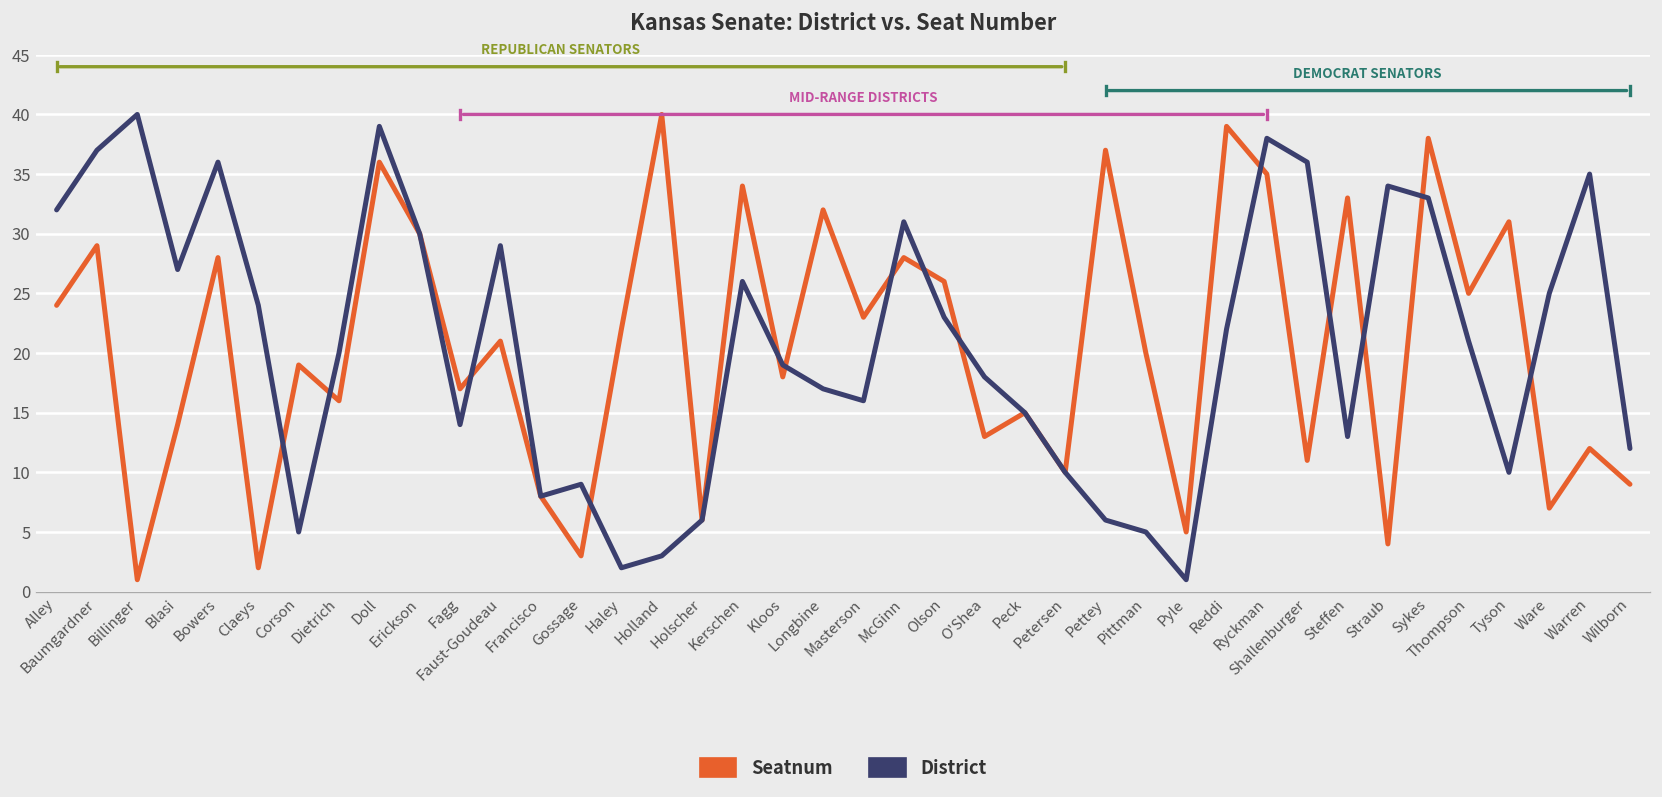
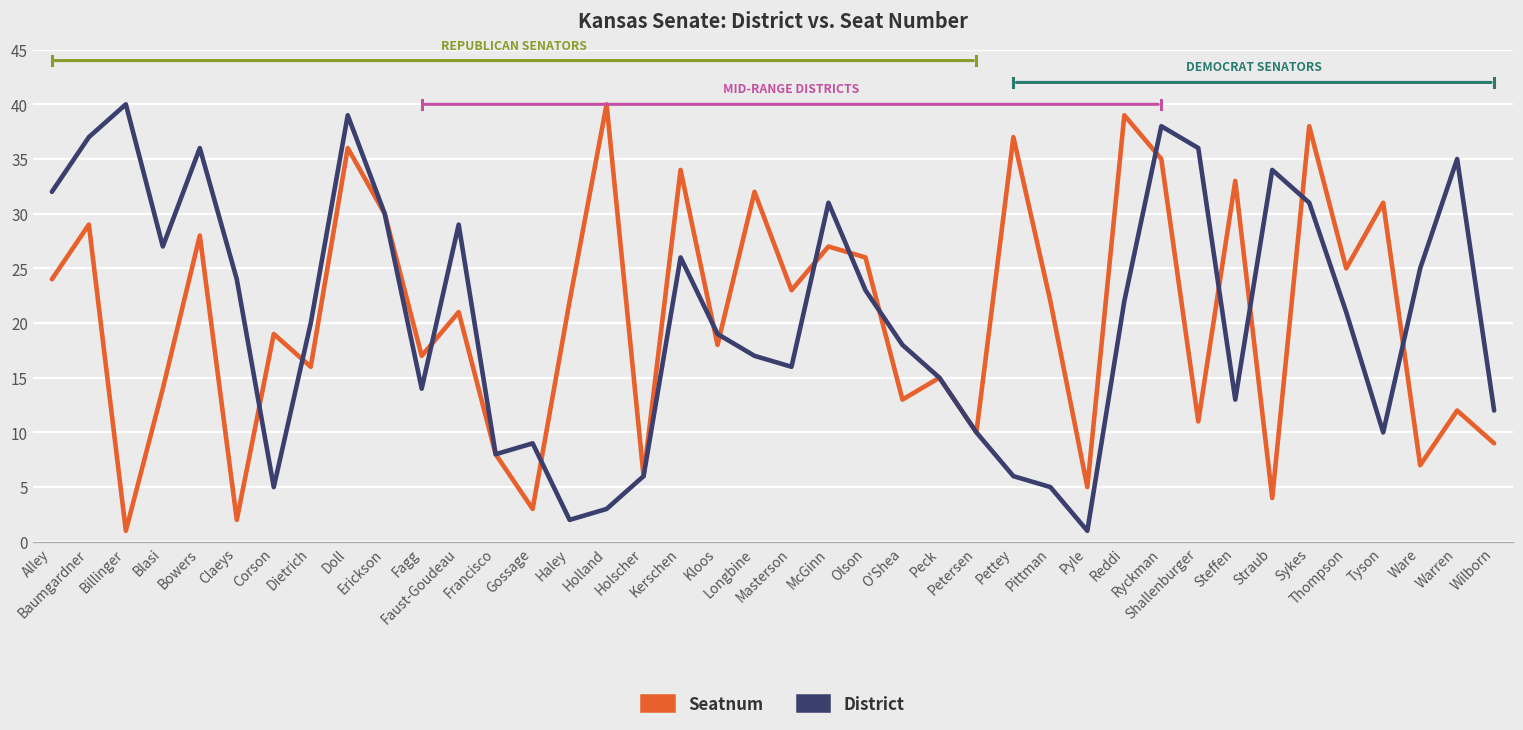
  {
    "Seatnum": {
      "Alley": 24,
      "Baumgardner": 29,
      "Billinger": 1,
      "Blasi": 14,
      "Bowers": 28,
      "Claeys": 2,
      "Corson": 19,
      "Dietrich": 16,
      "Doll": 36,
      "Fagg": 17,
      "Faust-Goudeau": 21,
      "Gossage": 3,
      "Haley": 22,
      "Holland": 40,
      "Kerschen": 34,
      "Kloos": 18,
      "Longbine": 32,
      "Masterson": 23,
-     "McGinn": 28,
+     "McGinn": 27,
      "Olson": 26,
      "O'Shea": 13,
      "Pettey": 37,
-     "Pittman": 20,
+     "Pittman": 22,
      "Pyle": 5,
      "Reddi": 39,
      "Ryckman": 35,
      "Shallenburger": 11,
      "Steffen": 33,
      "Straub": 4,
      "Sykes": 38,
      "Thompson": 25,
      "Tyson": 31,
      "Ware": 7,
      "Warren": 12,
      "Wilborn": 9
    },
    "District": {
      "Alley": 32,
      "Baumgardner": 37,
      "Billinger": 40,
      "Blasi": 27,
      "Bowers": 36,
      "Claeys": 24,
      "Corson": 5,
      "Dietrich": 20,
      "Doll": 39,
      "Fagg": 14,
      "Faust-Goudeau": 29,
      "Gossage": 9,
      "Haley": 2,
      "Holland": 3,
      "Kerschen": 26,
      "Kloos": 19,
      "Longbine": 17,
      "Masterson": 16,
      "McGinn": 31,
      "Olson": 23,
      "O'Shea": 18,
      "Pettey": 6,
      "Pittman": 5,
      "Pyle": 1,
      "Reddi": 22,
      "Ryckman": 38,
      "Shallenburger": 36,
      "Steffen": 13,
      "Straub": 34,
-     "Sykes": 33,
+     "Sykes": 31,
      "Thompson": 21,
      "Tyson": 10,
      "Ware": 25,
      "Warren": 35,
      "Wilborn": 12
    }
  }
